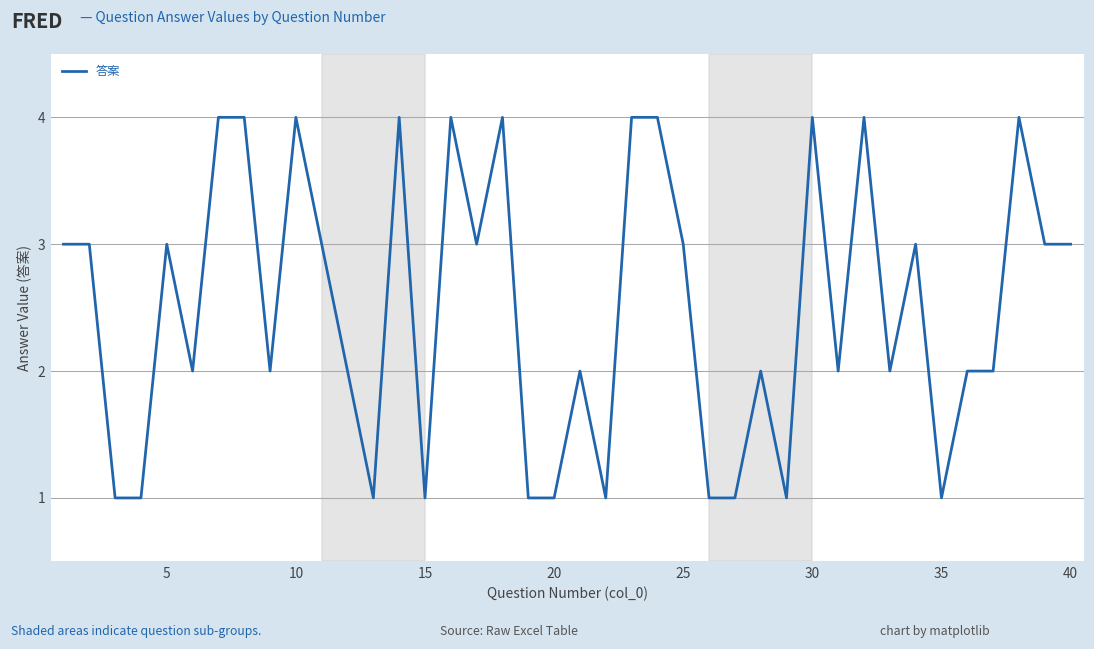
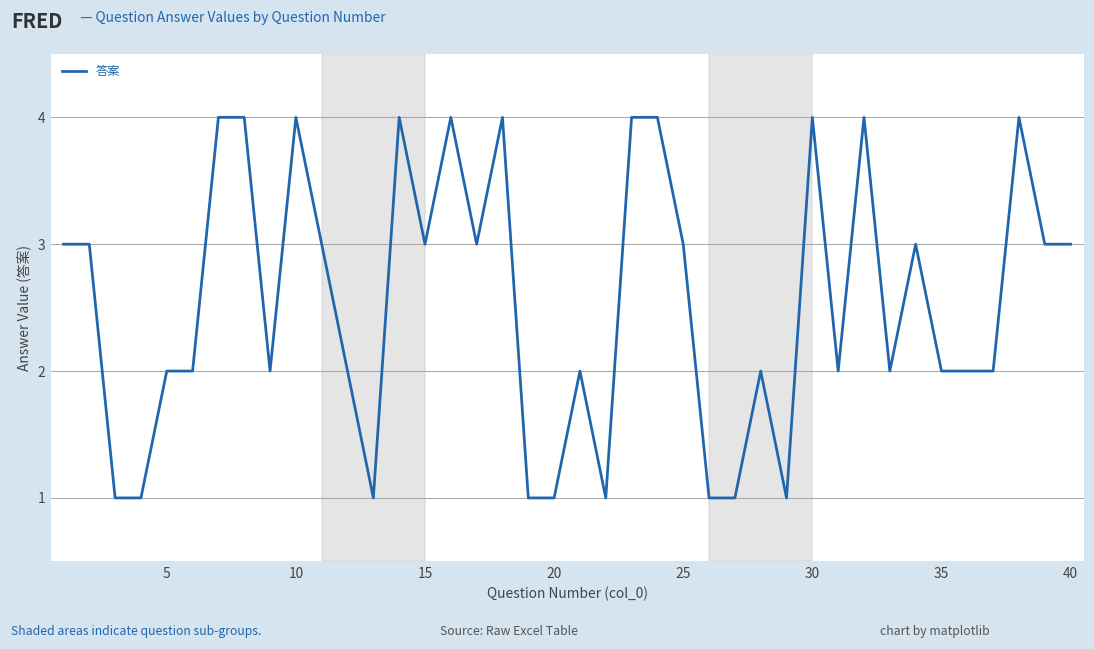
  {
-   "5": 3,
+   "5": 2,
    "10": 4,
-   "15": 1,
+   "15": 3,
    "20": 1,
    "25": 3,
    "30": 4,
-   "35": 1,
+   "35": 2,
    "40": 3
  }
